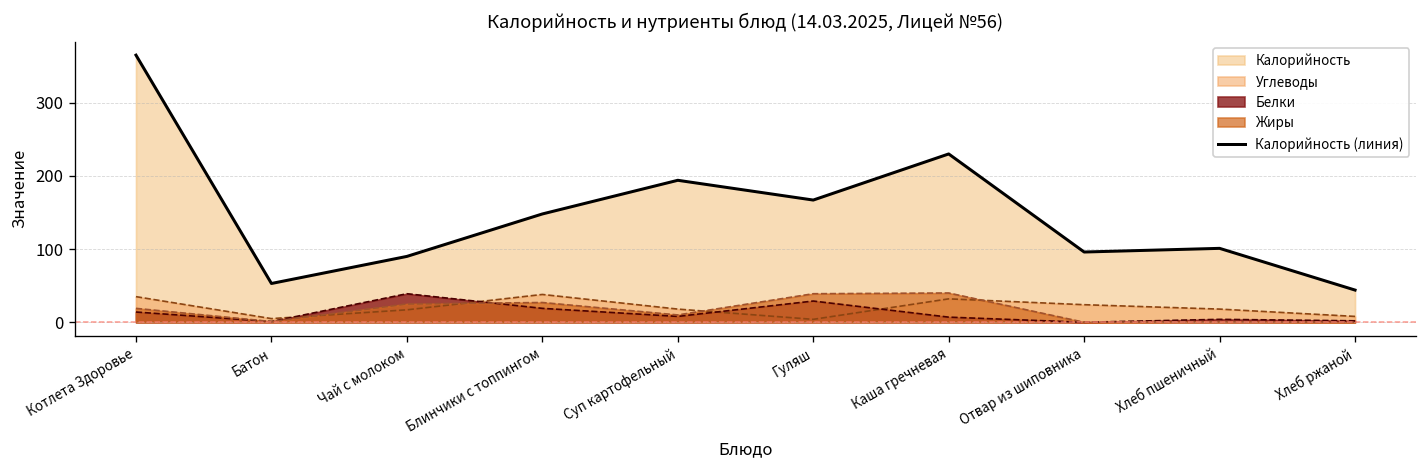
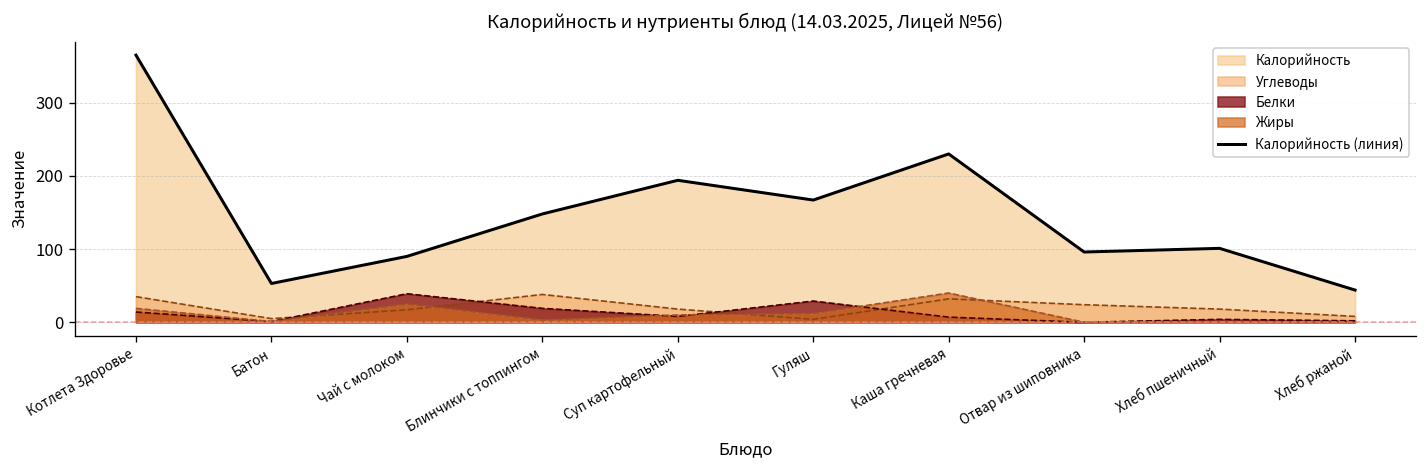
  {
    "Белки": {
      "Котлета Здоровье": 10,
      "Чай с молоком": 40,
      "Блинчики с топпингом": 20,
      "Гуляш": 30,
      "Каша гречневая": 10
    },
    "Жиры": {
      "Котлета Здоровье": 20,
      "Чай с молоком": 30,
-     "Блинчики с топпингом": 30,
-     "Гуляш": 40,
+     "Блинчики с топпингом": 0,
+     "Гуляш": 10,
      "Каша гречневая": 40
    }
  }
